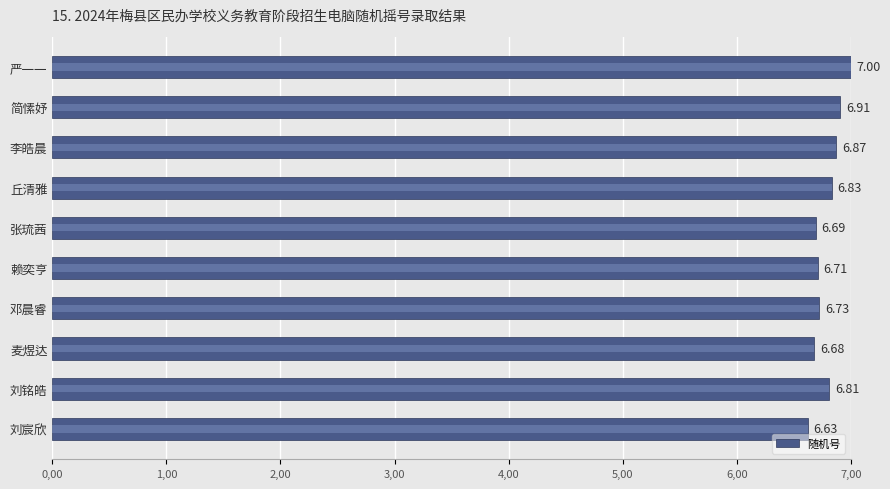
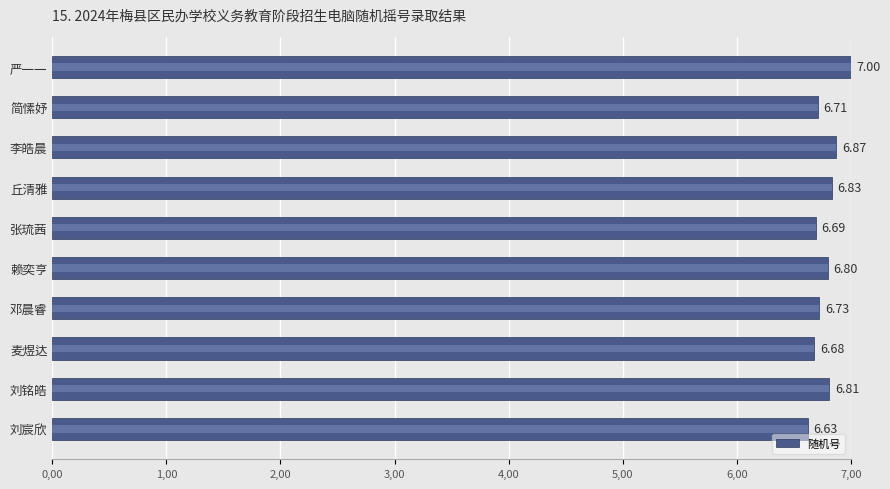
  {
    "随机号": {
      "严一一": 7.00,
-     "简愫妤": 6.91,
+     "简愫妤": 6.71,
      "李皓晨": 6.87,
      "丘清雅": 6.83,
      "张琉茜": 6.69,
-     "赖奕亨": 6.71,
+     "赖奕亨": 6.80,
      "邓晨睿": 6.73,
      "麦煜达": 6.68,
      "刘铭皓": 6.81
    }
  }
